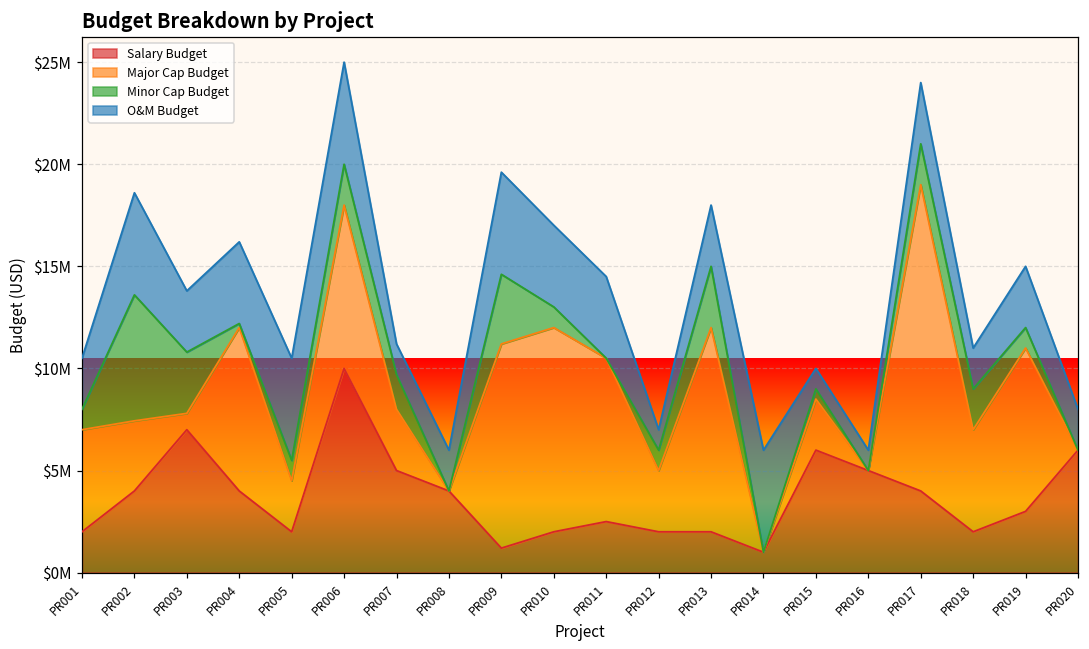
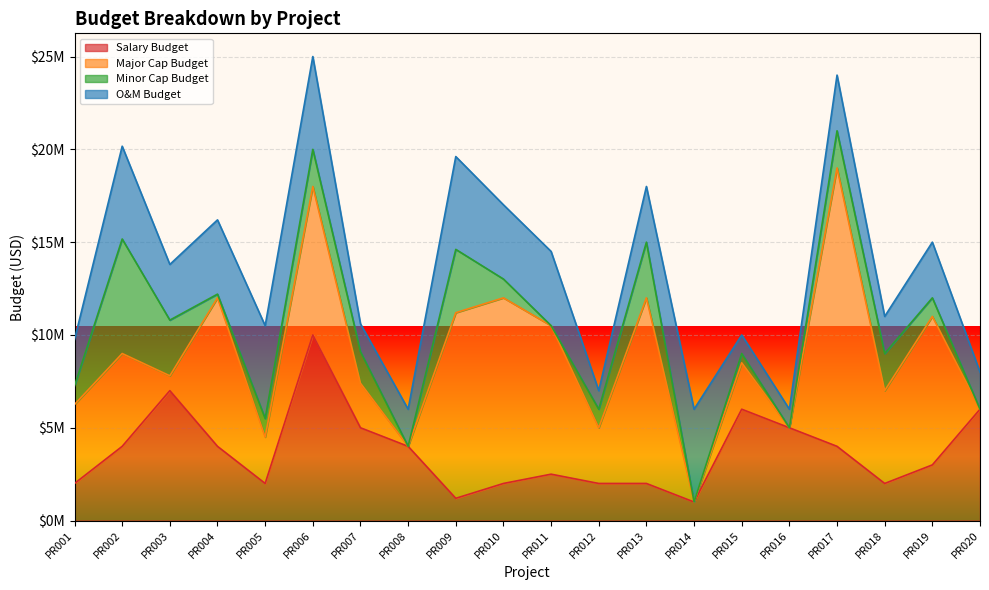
  {
    "Salary Budget": {
      "PR001": "$2000000",
      "PR002": "$4000000",
      "PR003": "$7000000",
      "PR004": "$4000000",
      "PR005": "$2000000",
      "PR006": "$10000000",
      "PR007": "$5000000",
      "PR009": "$1200000",
      "PR010": "$2000000",
      "PR011": "$2500000",
      "PR012": "$2000000",
      "PR013": "$2000000",
      "PR015": "$6000000",
      "PR017": "$4000000",
      "PR018": "$2000000",
      "PR019": "$3000000"
    },
    "Major Cap Budget": {
-     "PR001": "$5000000",
-     "PR002": "$3400000",
+     "PR001": "$4300000",
+     "PR002": "$5000000",
      "PR003": "$800000",
      "PR004": "$8000000",
      "PR005": "$2500000",
      "PR006": "$8000000",
-     "PR007": "$3000000",
+     "PR007": "$2400000",
      "PR009": "$10000000",
      "PR010": "$10000000",
      "PR012": "$3000000",
      "PR013": "$10000000",
      "PR015": "$2500000",
      "PR017": "$15000000",
      "PR018": "$5000000",
      "PR019": "$8000000"
    },
    "Minor Cap Budget": {
      "PR001": "$1000000",
      "PR002": "$6200000",
      "PR003": "$3000000",
      "PR004": "$200000",
      "PR005": "$1000000",
      "PR006": "$2000000",
      "PR007": "$1700000",
      "PR009": "$3400000",
      "PR010": "$1000000",
      "PR012": "$1000000",
      "PR013": "$3000000",
      "PR015": "$500000",
      "PR017": "$2000000",
      "PR018": "$2000000",
      "PR019": "$1000000"
    },
    "O&M Budget": {
      "PR001": "$2500000",
      "PR002": "$5000000",
      "PR003": "$3000000",
      "PR004": "$4000000",
      "PR005": "$5000000",
      "PR006": "$5000000",
      "PR007": "$1500000",
      "PR008": "$2000000",
      "PR009": "$5000000",
      "PR010": "$4000000",
      "PR011": "$4000000",
      "PR012": "$1000000",
      "PR013": "$3000000",
      "PR014": "$5000000",
      "PR015": "$1000000",
      "PR016": "$1000000",
      "PR017": "$3000000",
      "PR018": "$2000000",
      "PR019": "$3000000",
      "PR020": "$2000000"
    }
  }
